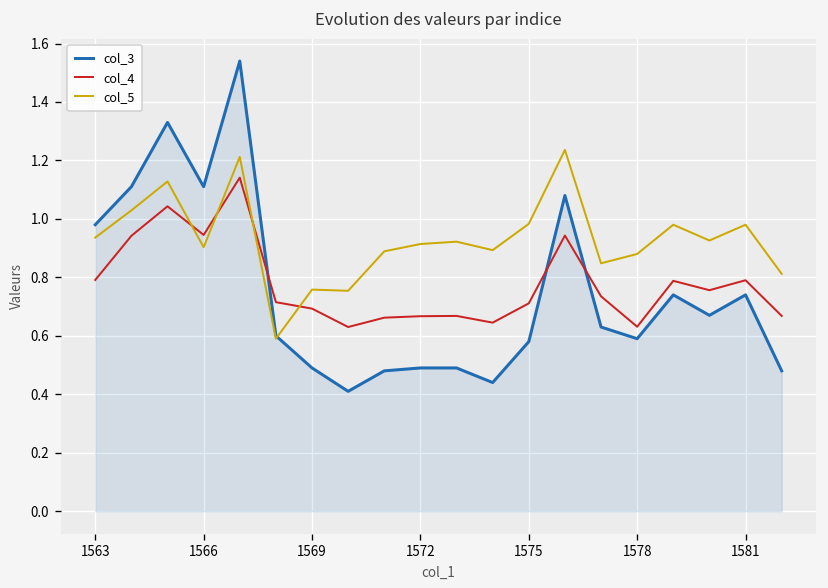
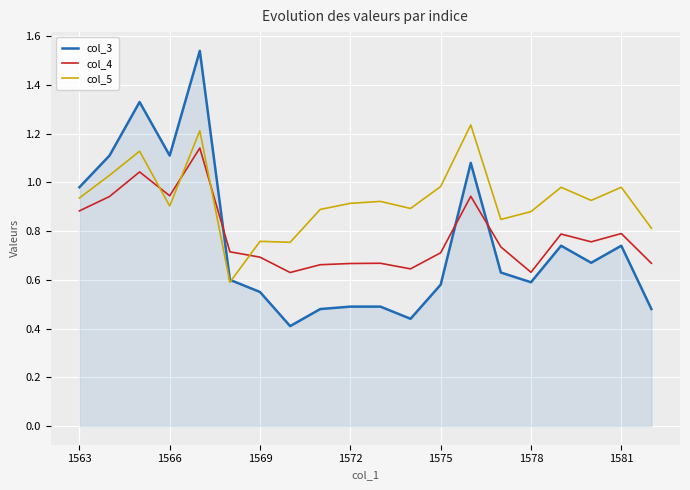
  {
    "col_3": {
      "1563": 0.98,
      "1566": 1.11,
-     "1569": 0.49,
+     "1569": 0.55,
      "1572": 0.49,
      "1575": 0.58,
      "1578": 0.59,
      "1581": 0.74
    },
    "col_4": {
-     "1563": 0.79,
+     "1563": 0.88,
      "1566": 0.95,
      "1569": 0.69,
      "1572": 0.67,
      "1575": 0.71,
      "1578": 0.63,
      "1581": 0.79
    },
    "col_5": {
      "1563": 0.94,
      "1566": 0.90,
      "1569": 0.76,
      "1572": 0.91,
      "1575": 0.98,
      "1578": 0.88,
      "1581": 0.98
    }
  }
